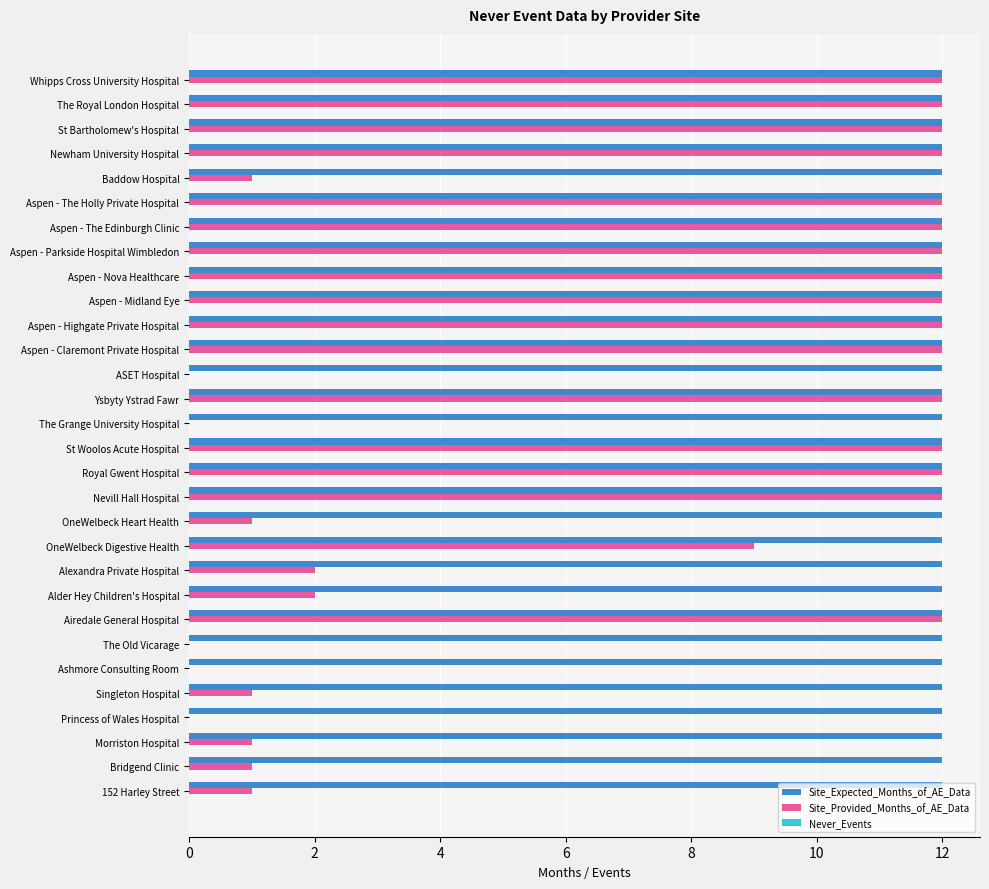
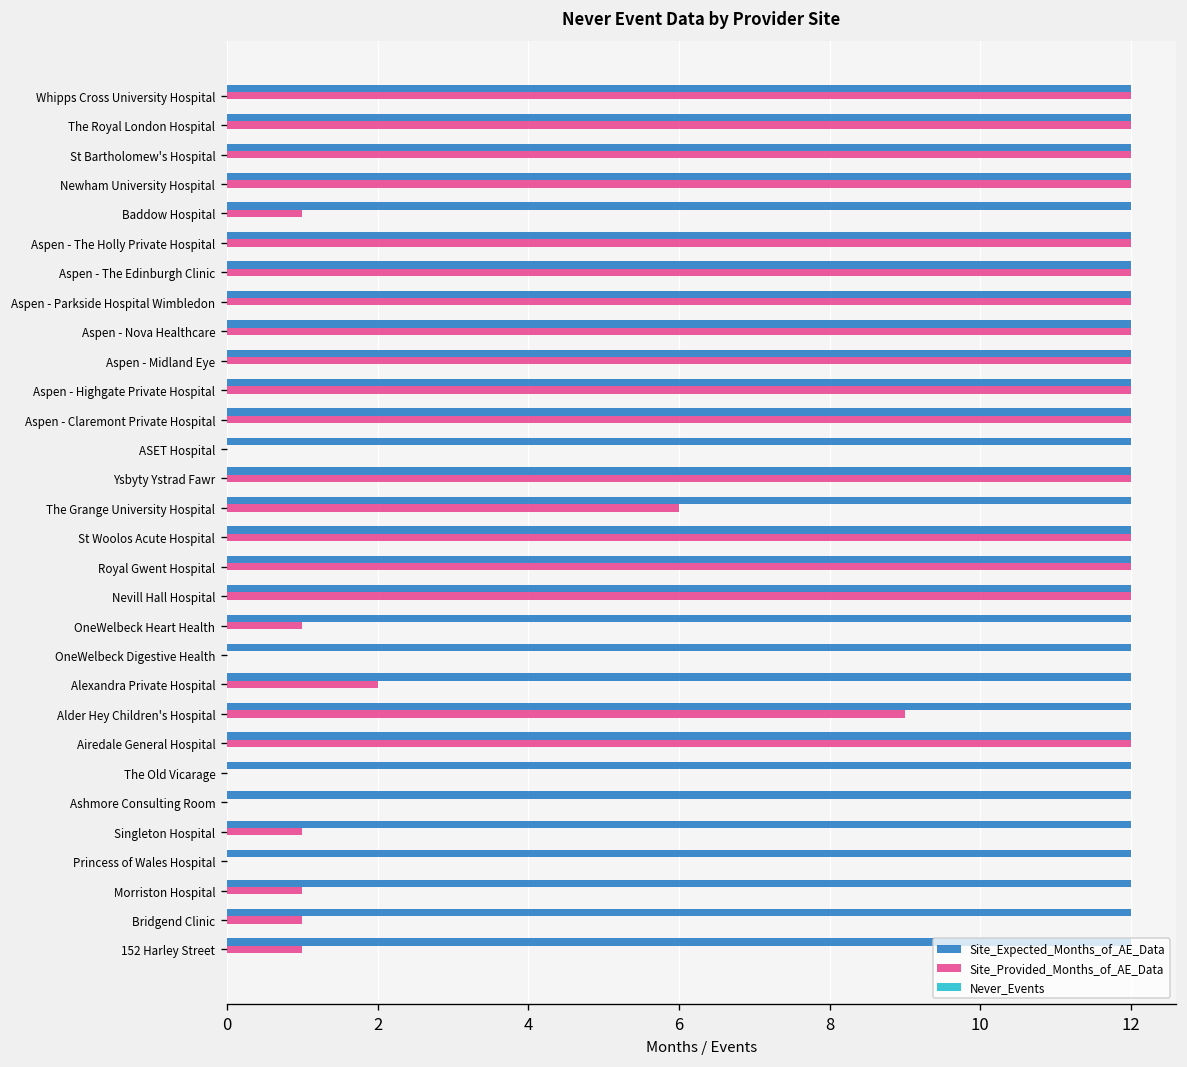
  {
    "Site_Expected_Months_of_AE_Data": {
      "Whipps Cross University Hospital": 12,
      "The Royal London Hospital": 12,
      "St Bartholomew's Hospital": 12,
      "Newham University Hospital": 12,
      "Baddow Hospital": 12,
      "Aspen - The Holly Private Hospital": 12,
      "Aspen - The Edinburgh Clinic": 12,
      "Aspen - Parkside Hospital Wimbledon": 12,
      "Aspen - Nova Healthcare": 12,
      "Aspen - Midland Eye": 12,
      "Aspen - Highgate Private Hospital": 12,
      "Aspen - Claremont Private Hospital": 12,
      "ASET Hospital": 12,
      "Ysbyty Ystrad Fawr": 12,
      "The Grange University Hospital": 12,
      "St Woolos Acute Hospital": 12,
      "Royal Gwent Hospital": 12,
      "Nevill Hall Hospital": 12,
      "OneWelbeck Heart Health": 12,
      "OneWelbeck Digestive Health": 12,
      "Alexandra Private Hospital": 12,
      "Alder Hey Children's Hospital": 12,
      "Airedale General Hospital": 12,
      "The Old Vicarage": 12,
      "Ashmore Consulting Room": 12,
      "Singleton Hospital": 12,
      "Princess of Wales Hospital": 12,
      "Morriston Hospital": 12,
      "Bridgend Clinic": 12
    },
    "Site_Provided_Months_of_AE_Data": {
      "Whipps Cross University Hospital": 12,
      "The Royal London Hospital": 12,
      "St Bartholomew's Hospital": 12,
      "Newham University Hospital": 12,
      "Baddow Hospital": 1,
      "Aspen - The Holly Private Hospital": 12,
      "Aspen - The Edinburgh Clinic": 12,
      "Aspen - Parkside Hospital Wimbledon": 12,
      "Aspen - Nova Healthcare": 12,
      "Aspen - Midland Eye": 12,
      "Aspen - Highgate Private Hospital": 12,
      "Aspen - Claremont Private Hospital": 12,
      "ASET Hospital": 0,
      "Ysbyty Ystrad Fawr": 12,
-     "The Grange University Hospital": 0,
+     "The Grange University Hospital": 6,
      "St Woolos Acute Hospital": 12,
      "Royal Gwent Hospital": 12,
      "Nevill Hall Hospital": 12,
      "OneWelbeck Heart Health": 1,
-     "OneWelbeck Digestive Health": 9,
+     "OneWelbeck Digestive Health": 0,
      "Alexandra Private Hospital": 2,
-     "Alder Hey Children's Hospital": 2,
+     "Alder Hey Children's Hospital": 9,
      "Airedale General Hospital": 12,
      "The Old Vicarage": 0,
      "Ashmore Consulting Room": 0,
      "Singleton Hospital": 1,
      "Princess of Wales Hospital": 0,
      "Morriston Hospital": 1,
      "Bridgend Clinic": 1,
      "152 Harley Street": 1
    },
    "Never_Events": {
      "Whipps Cross University Hospital": 0,
      "The Royal London Hospital": 0,
      "St Bartholomew's Hospital": 0,
      "Newham University Hospital": 0,
      "Baddow Hospital": 0,
      "Aspen - The Holly Private Hospital": 0,
      "Aspen - The Edinburgh Clinic": 0,
      "Aspen - Parkside Hospital Wimbledon": 0,
      "Aspen - Nova Healthcare": 0,
      "Aspen - Midland Eye": 0,
      "Aspen - Highgate Private Hospital": 0,
      "Aspen - Claremont Private Hospital": 0,
      "ASET Hospital": 0,
      "Ysbyty Ystrad Fawr": 0,
      "The Grange University Hospital": 0,
      "St Woolos Acute Hospital": 0,
      "Royal Gwent Hospital": 0,
      "Nevill Hall Hospital": 0,
      "OneWelbeck Heart Health": 0,
      "OneWelbeck Digestive Health": 0,
      "Alexandra Private Hospital": 0,
      "Alder Hey Children's Hospital": 0,
      "Airedale General Hospital": 0,
      "The Old Vicarage": 0,
      "Ashmore Consulting Room": 0,
      "Singleton Hospital": 0,
      "Princess of Wales Hospital": 0,
      "Morriston Hospital": 0,
      "Bridgend Clinic": 0,
      "152 Harley Street": 0
    }
  }
